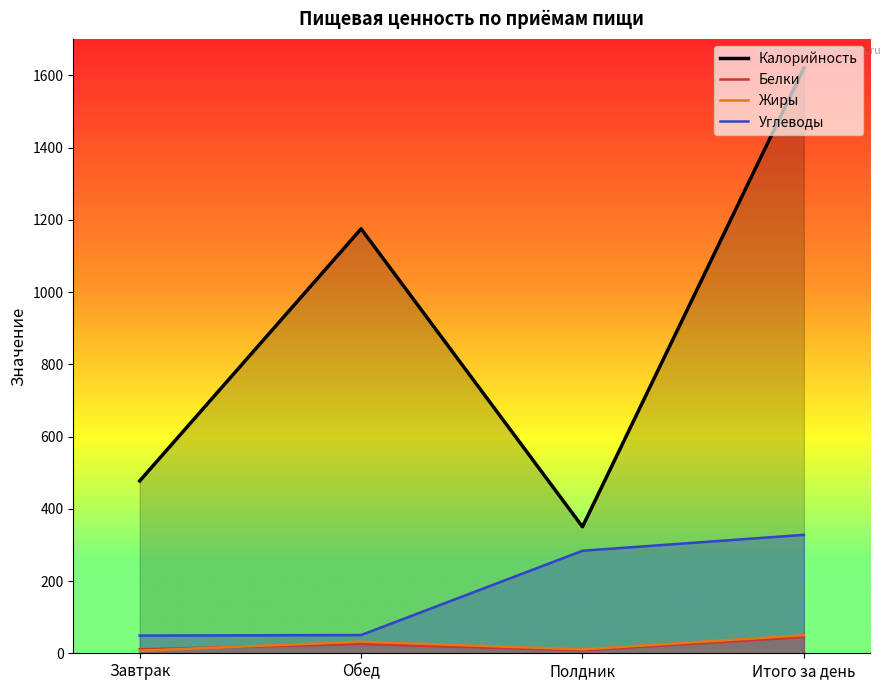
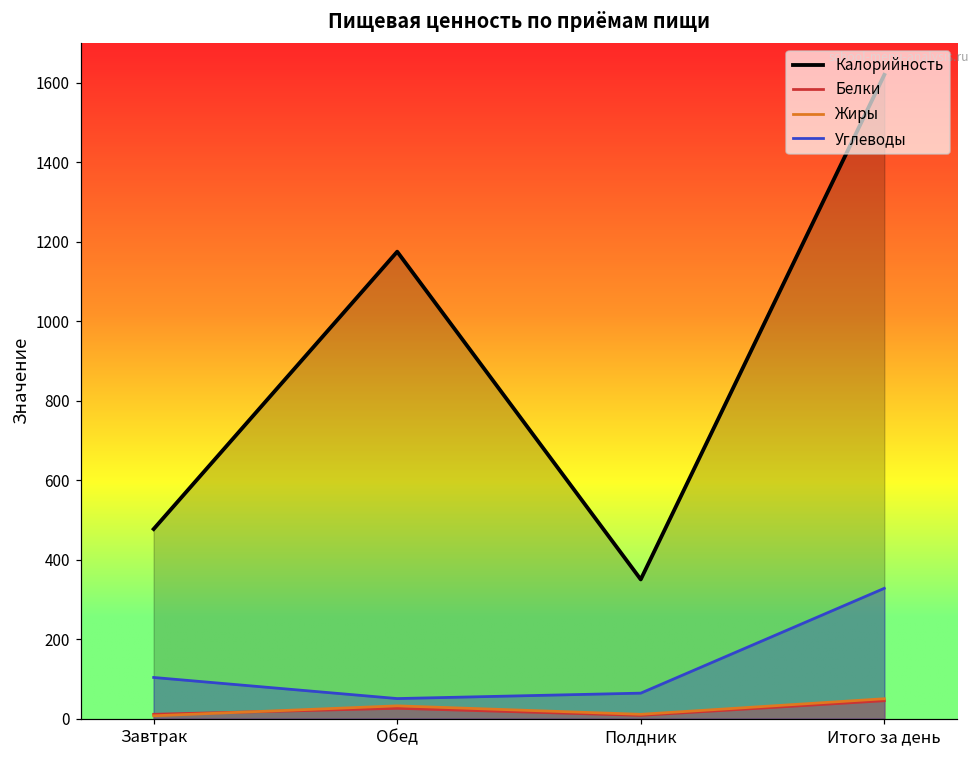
  {
    "Калорийность": {
      "Завтрак": 480,
      "Обед": 1180,
      "Полдник": 350
    },
    "Углеводы": {
-     "Завтрак": 50,
+     "Завтрак": 100,
      "Обед": 50,
-     "Полдник": 280,
+     "Полдник": 60,
      "Итого за день": 330
    }
  }
